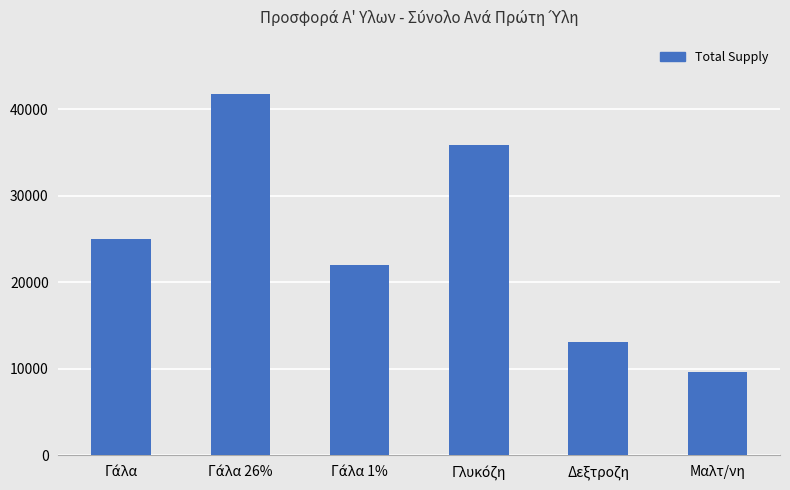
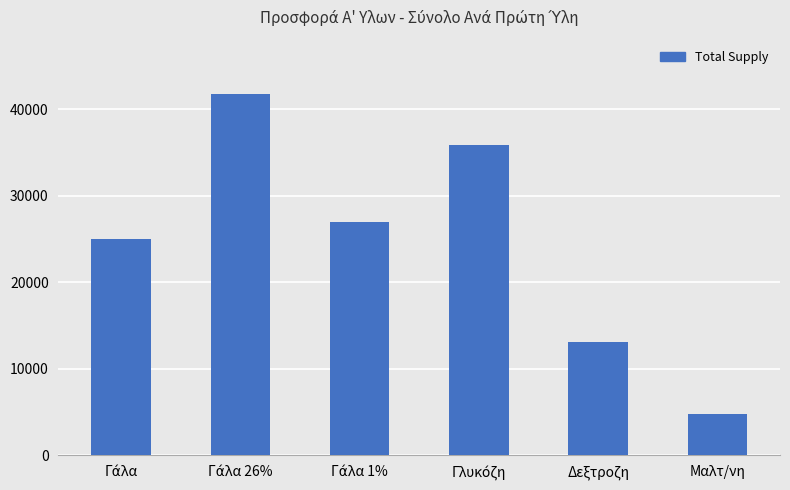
  {
    "Γάλα": 25000,
    "Γάλα 26%": 42000,
-   "Γάλα 1%": 22000,
+   "Γάλα 1%": 27000,
    "Γλυκόζη": 36000,
    "Δεξτροζη": 13000,
-   "Μαλτ/νη": 10000
+   "Μαλτ/νη": 5000
  }
